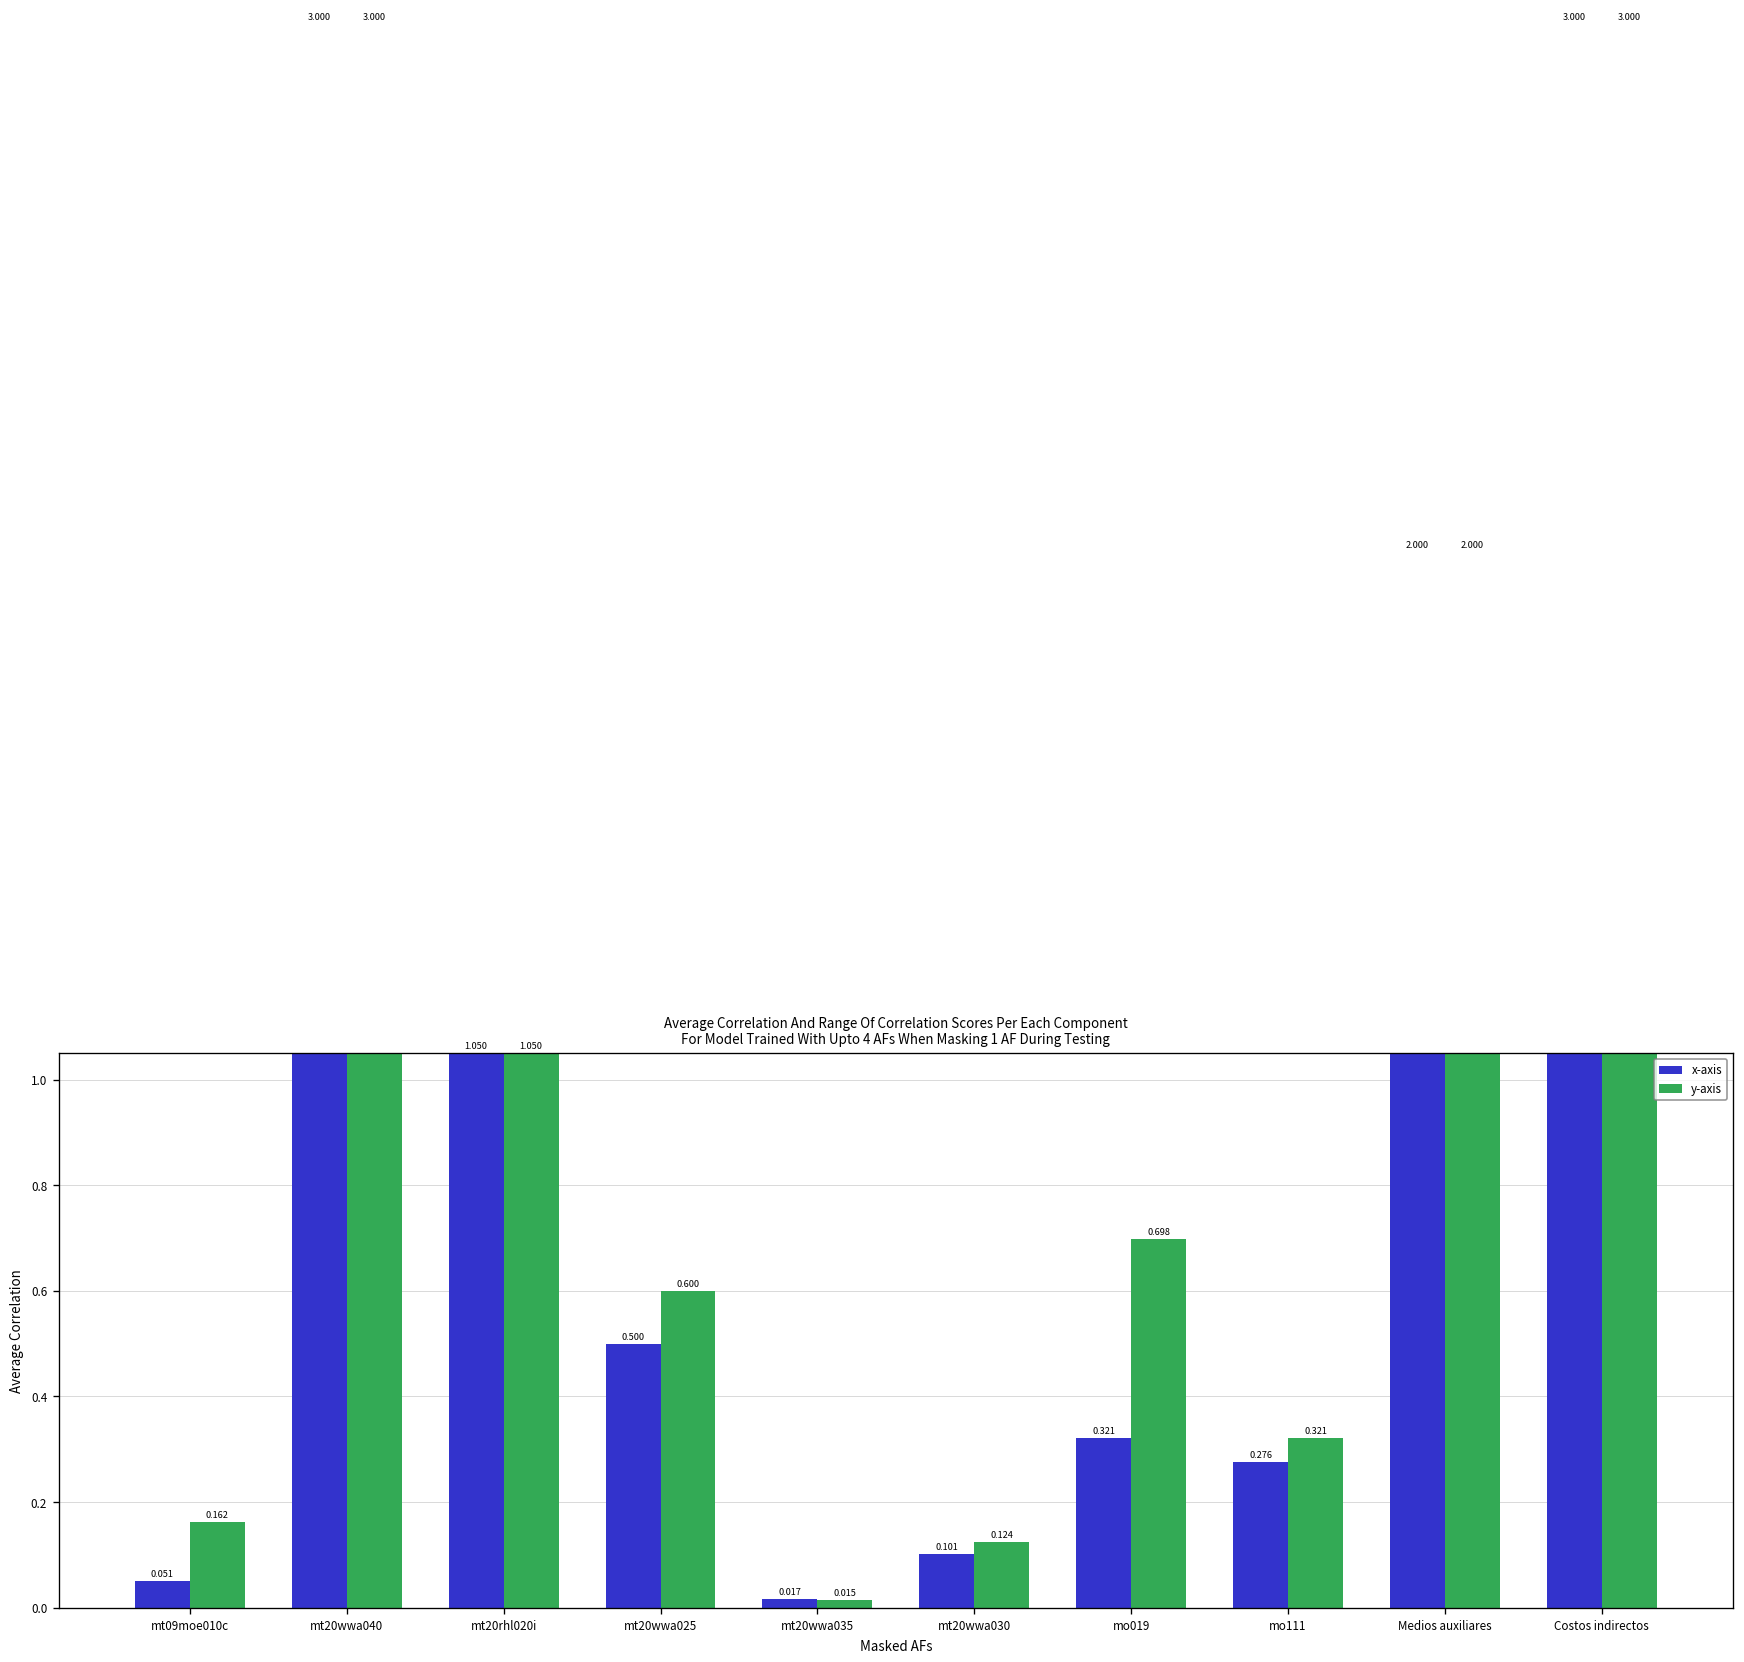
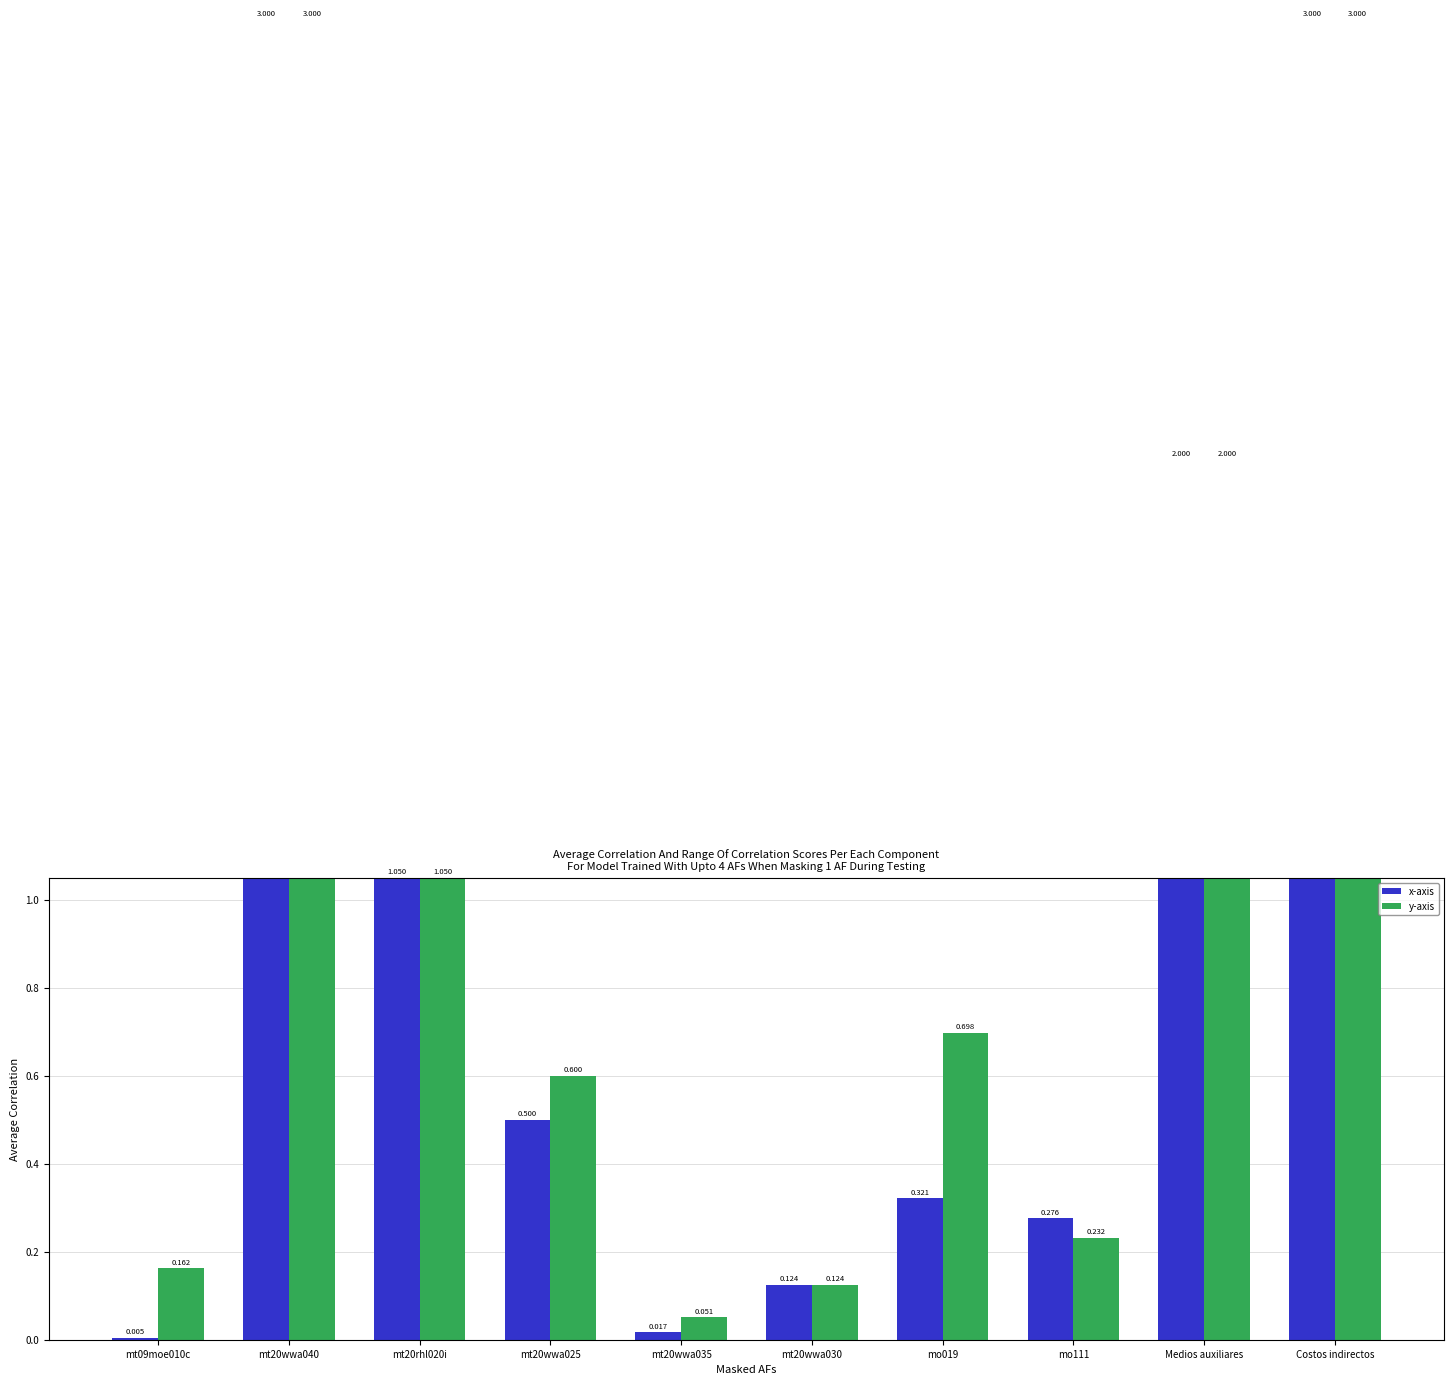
  {
    "x-axis": {
-     "mt09moe010c": 0.051,
+     "mt09moe010c": 0.005,
      "mt20rhl020i": 1.050,
      "mt20wwa025": 0.500,
      "mt20wwa035": 0.017,
-     "mt20wwa030": 0.101,
+     "mt20wwa030": 0.124,
      "mo019": 0.321,
      "mo111": 0.276
    },
    "y-axis": {
      "mt09moe010c": 0.162,
      "mt20rhl020i": 1.050,
      "mt20wwa025": 0.600,
-     "mt20wwa035": 0.015,
+     "mt20wwa035": 0.051,
      "mt20wwa030": 0.124,
      "mo019": 0.698,
-     "mo111": 0.321
+     "mo111": 0.232
    }
  }
